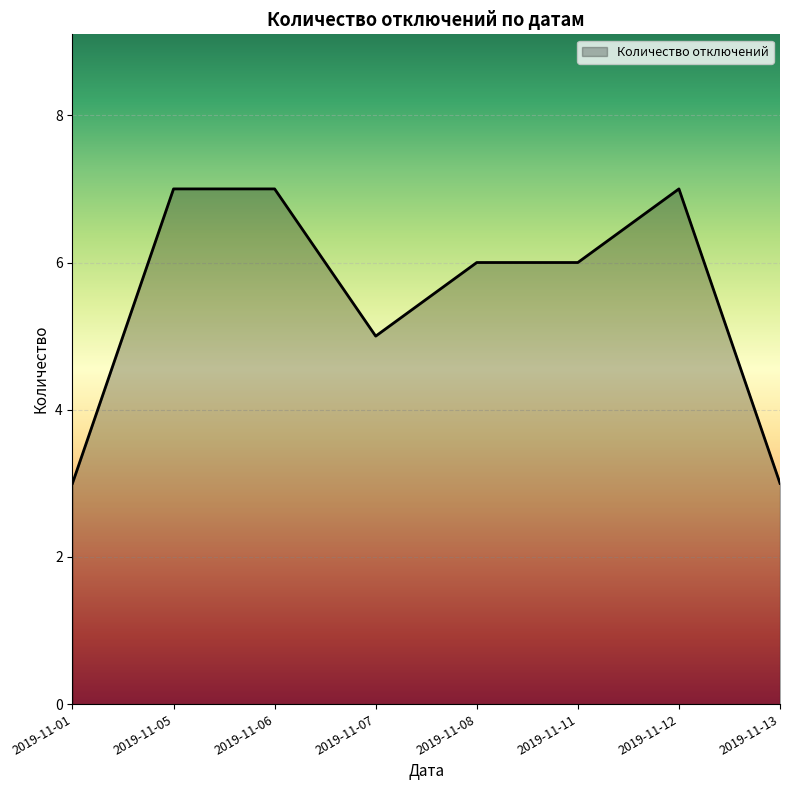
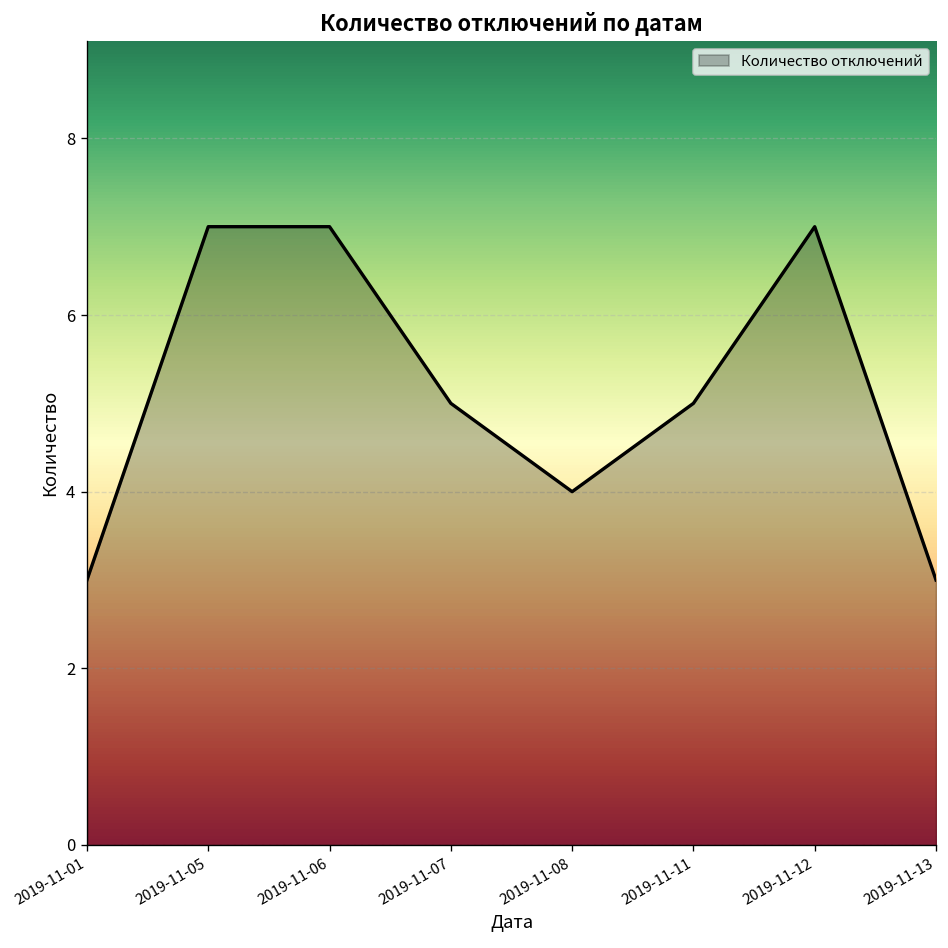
  {
    "2019-11-01": 3,
    "2019-11-05": 7,
    "2019-11-06": 7,
    "2019-11-07": 5,
-   "2019-11-08": 6,
-   "2019-11-11": 6,
+   "2019-11-08": 4,
+   "2019-11-11": 5,
    "2019-11-12": 7,
    "2019-11-13": 3
  }
